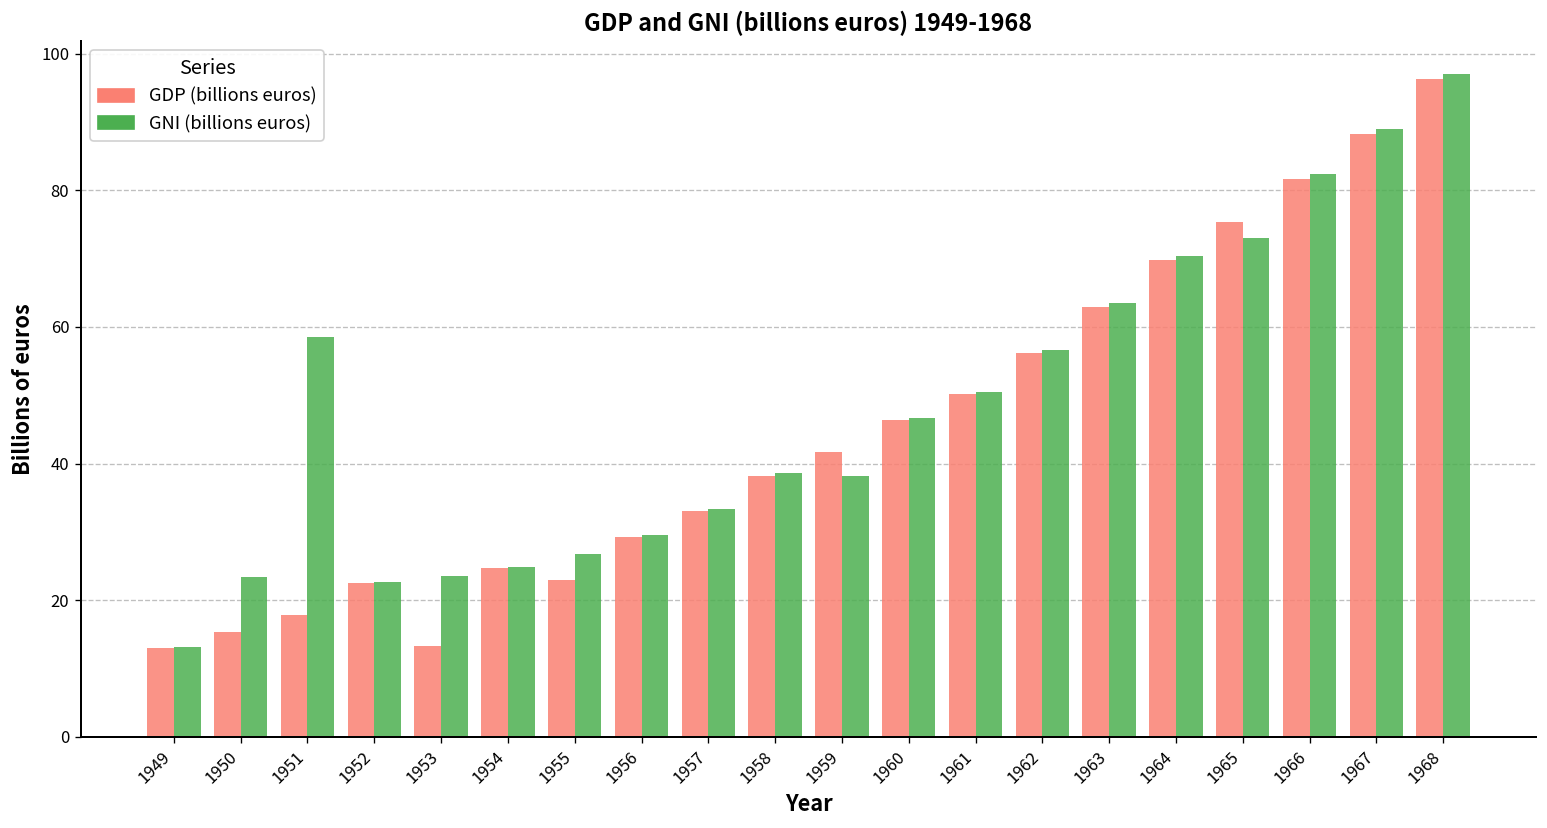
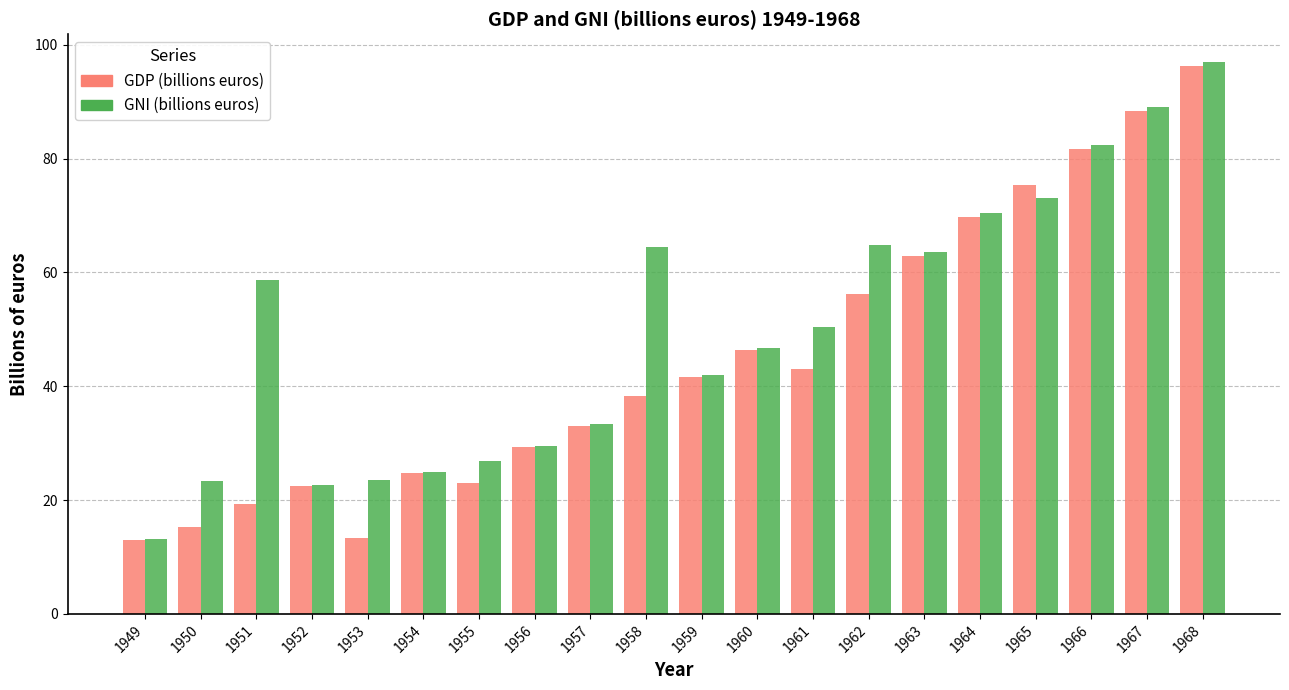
  {
    "GDP (billions euros)": {
      "1949": 13,
      "1950": 15,
-     "1951": 18,
+     "1951": 19,
      "1952": 22,
      "1953": 13,
      "1954": 25,
      "1955": 23,
      "1956": 29,
      "1957": 33,
      "1958": 38,
      "1959": 42,
      "1960": 46,
-     "1961": 50,
+     "1961": 43,
      "1962": 56,
      "1963": 63,
      "1964": 70,
      "1965": 75,
      "1966": 82,
      "1967": 88,
      "1968": 96
    },
    "GNI (billions euros)": {
      "1949": 13,
      "1950": 23,
      "1951": 59,
      "1952": 23,
      "1953": 23,
      "1954": 25,
      "1955": 27,
      "1956": 30,
      "1957": 33,
-     "1958": 39,
-     "1959": 38,
+     "1958": 65,
+     "1959": 42,
      "1960": 47,
      "1961": 50,
-     "1962": 57,
+     "1962": 65,
      "1963": 64,
      "1964": 70,
      "1965": 73,
      "1966": 82,
      "1967": 89,
      "1968": 97
    }
  }
